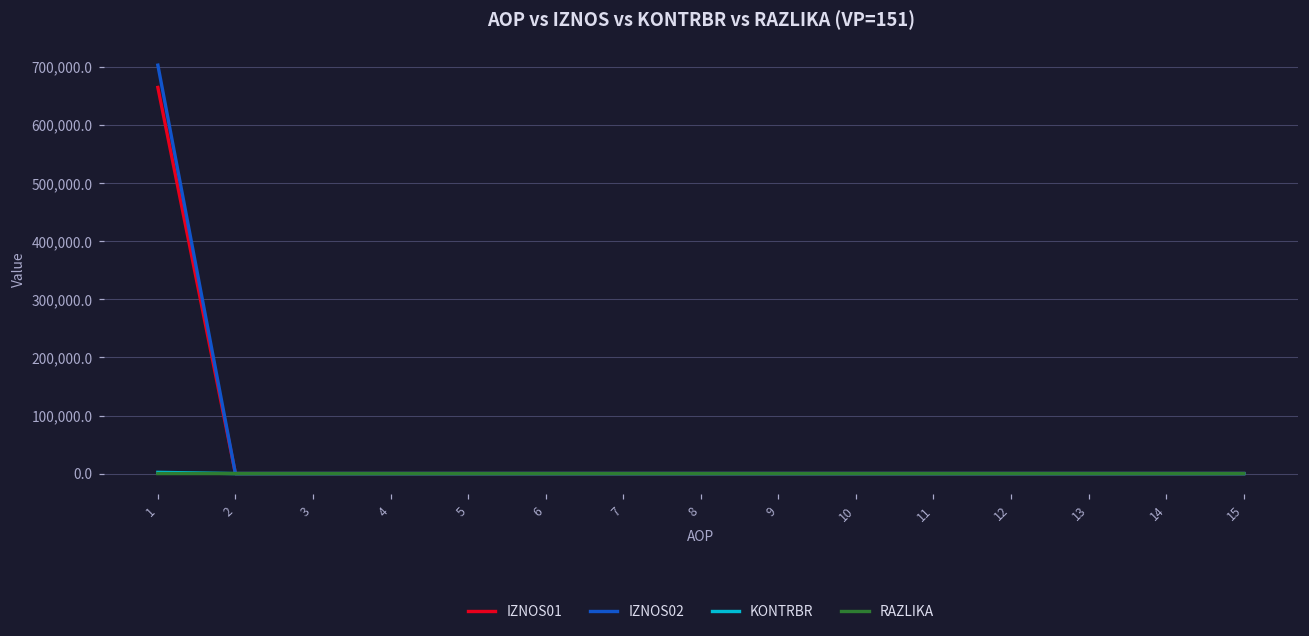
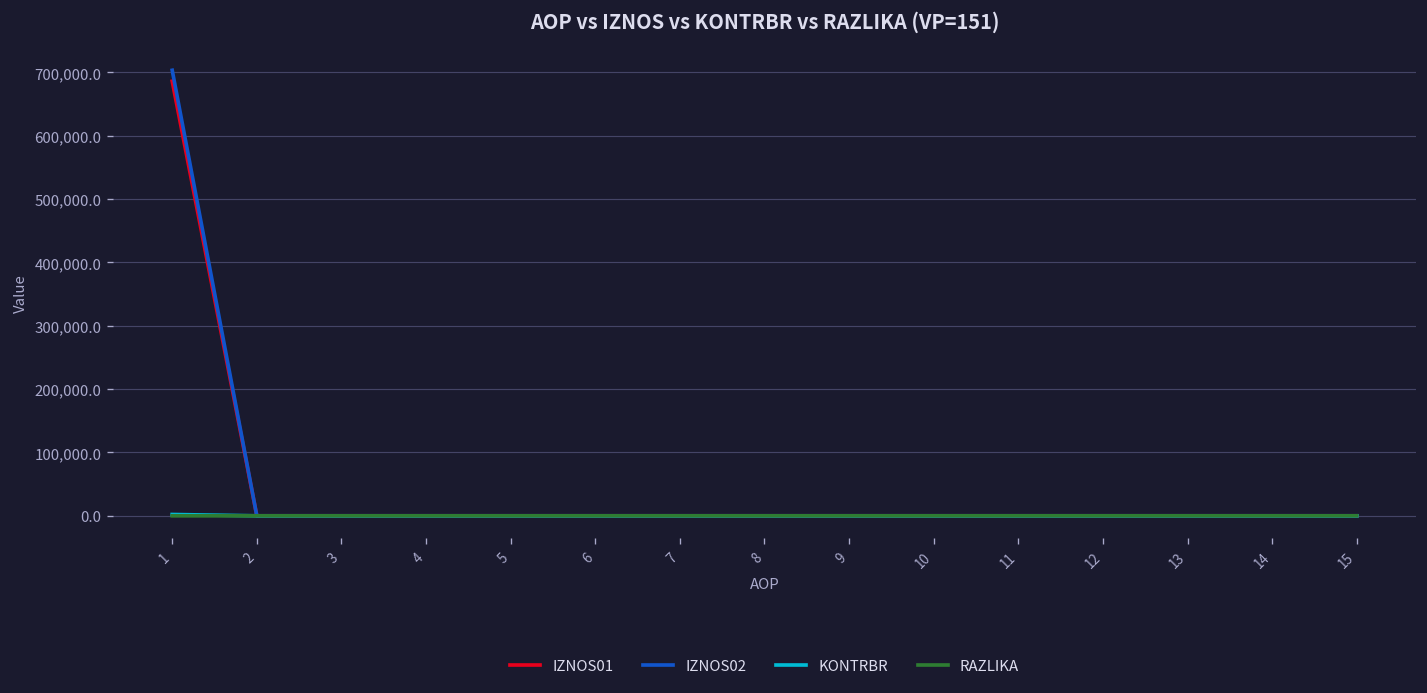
  {
    "IZNOS01": {
-     "1": "670,000"
+     "1": "690,000"
    },
    "IZNOS02": {
      "1": "700,000"
    },
    "RAZLIKA": {
      "1": "0"
    }
  }
